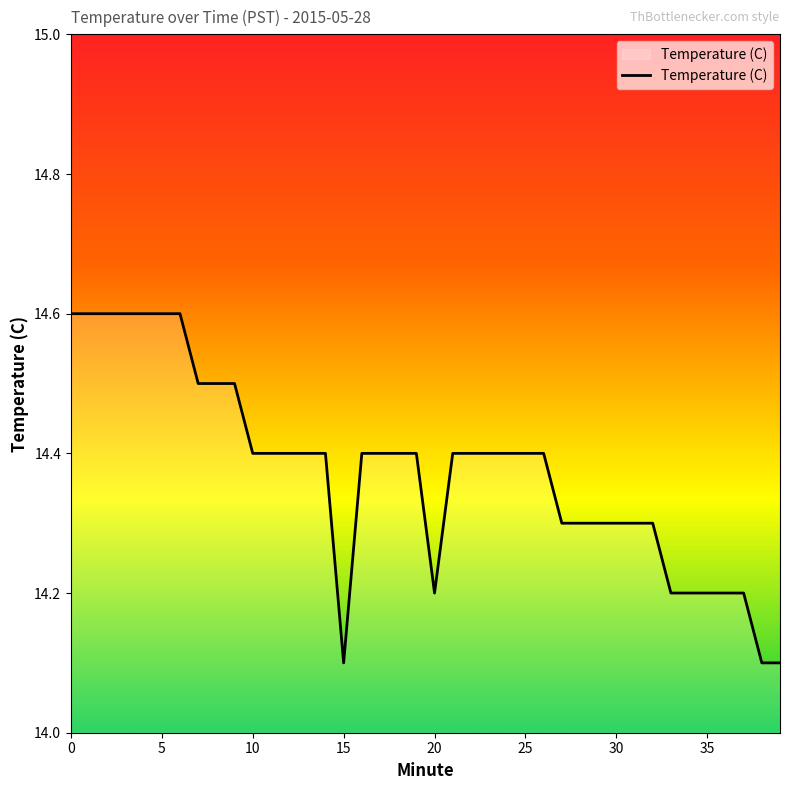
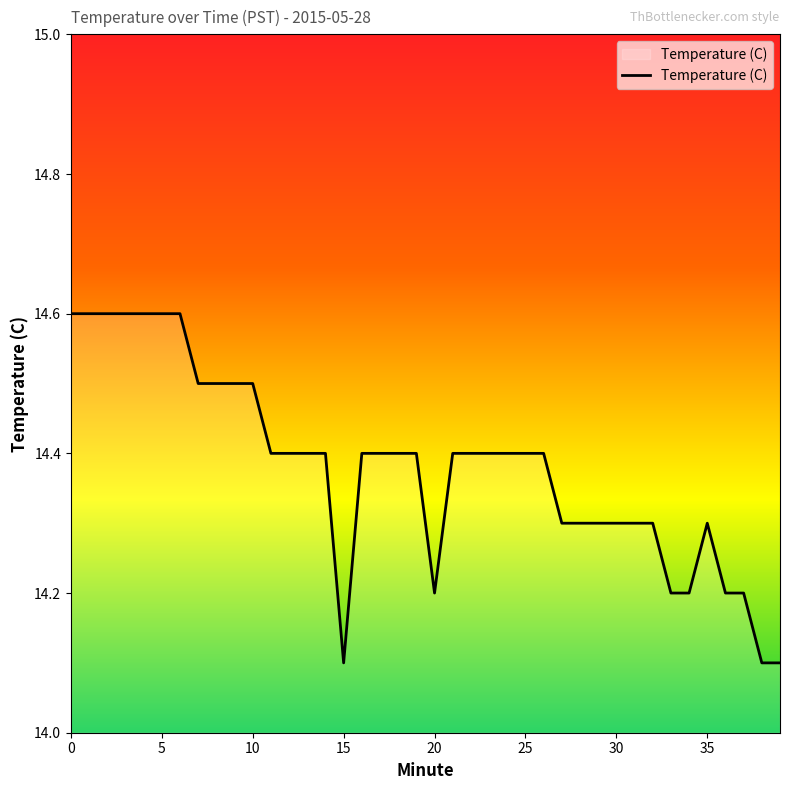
  {
    "0": 14.6,
    "5": 14.6,
-   "10": 14.4,
+   "10": 14.5,
    "15": 14.1,
    "20": 14.2,
    "25": 14.4,
    "30": 14.3,
-   "35": 14.2
+   "35": 14.3
  }
